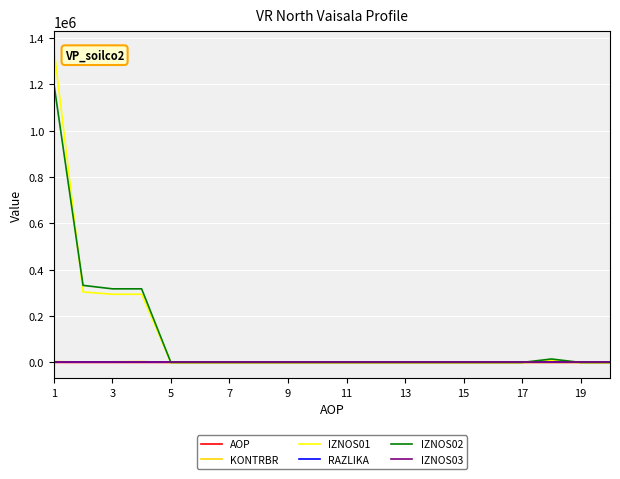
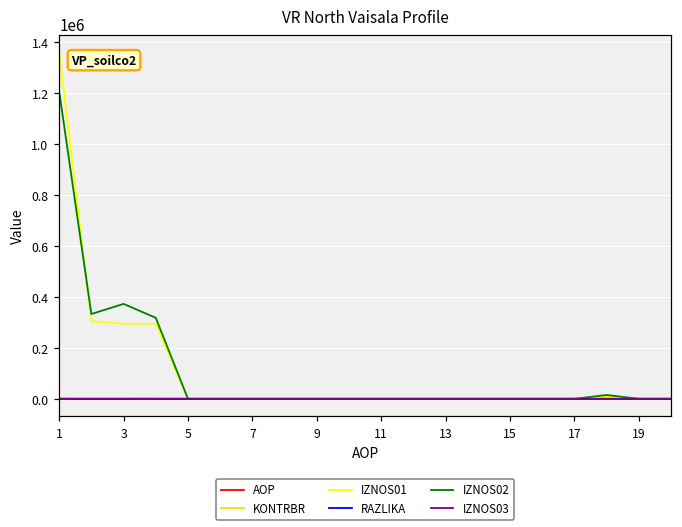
  {
    "IZNOS02": {
      "1": 1210000,
-     "3": 320000
+     "3": 370000
    }
  }
